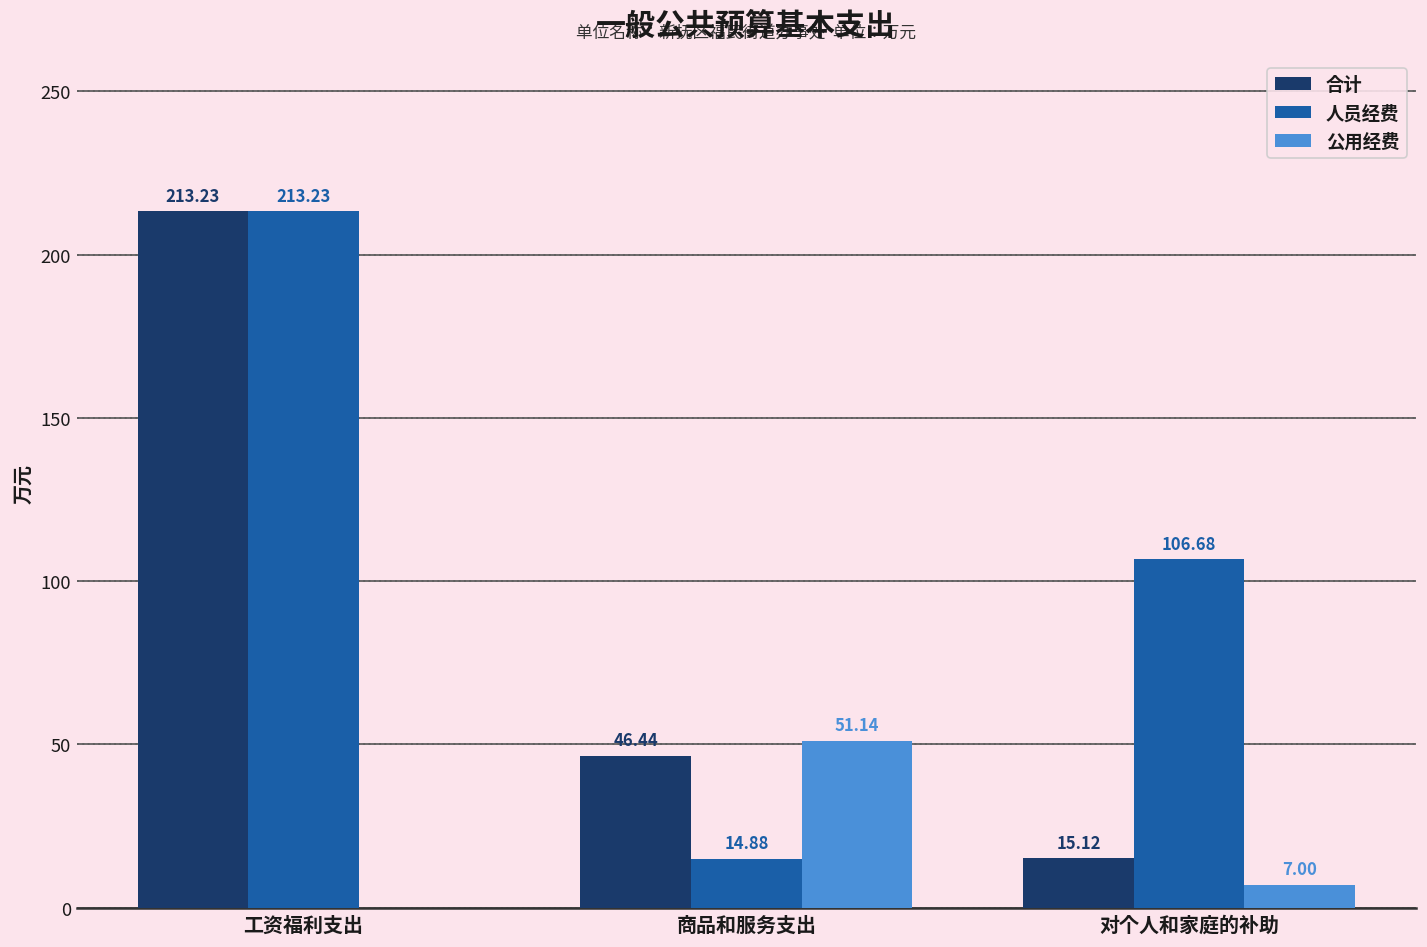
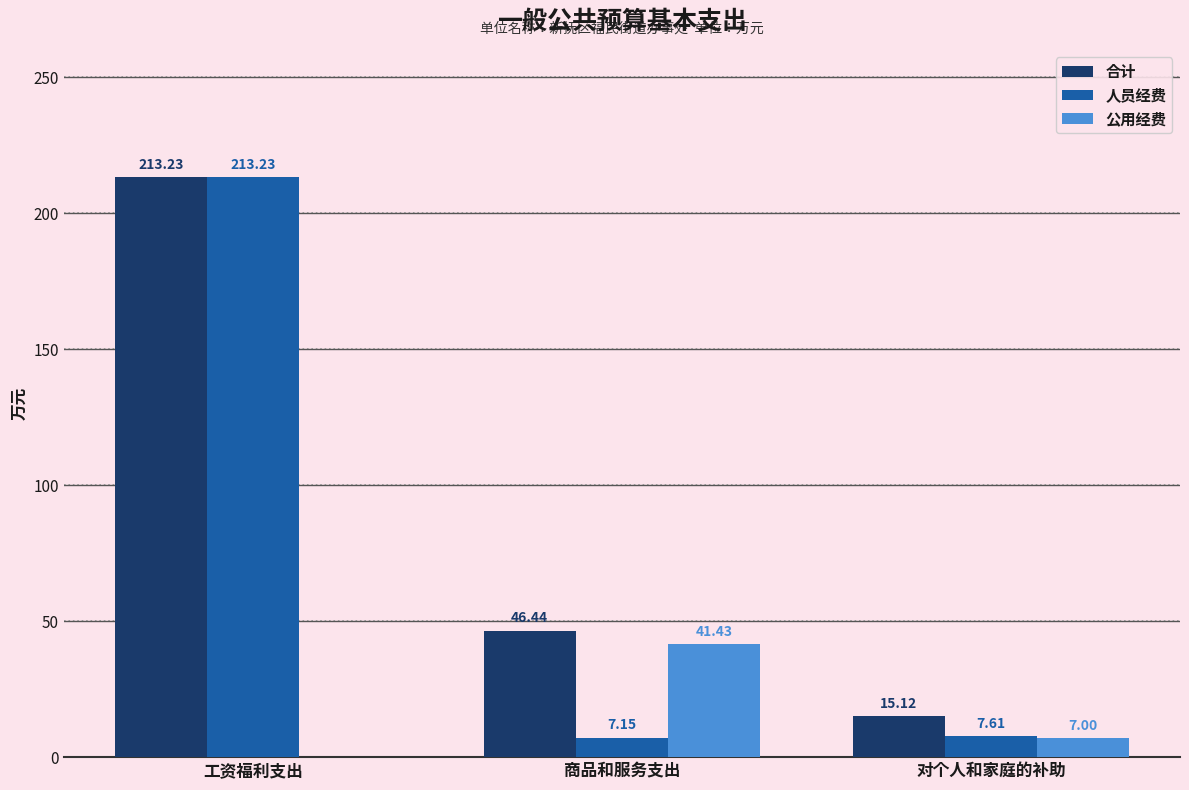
  {
    "合计": {
      "工资福利支出": 213.23,
      "商品和服务支出": 46.44,
      "对个人和家庭的补助": 15.12
    },
    "人员经费": {
      "工资福利支出": 213.23,
-     "商品和服务支出": 14.88,
-     "对个人和家庭的补助": 106.68
+     "商品和服务支出": 7.15,
+     "对个人和家庭的补助": 7.61
    },
    "公用经费": {
-     "商品和服务支出": 51.14,
+     "商品和服务支出": 41.43,
      "对个人和家庭的补助": 7.00
    }
  }
